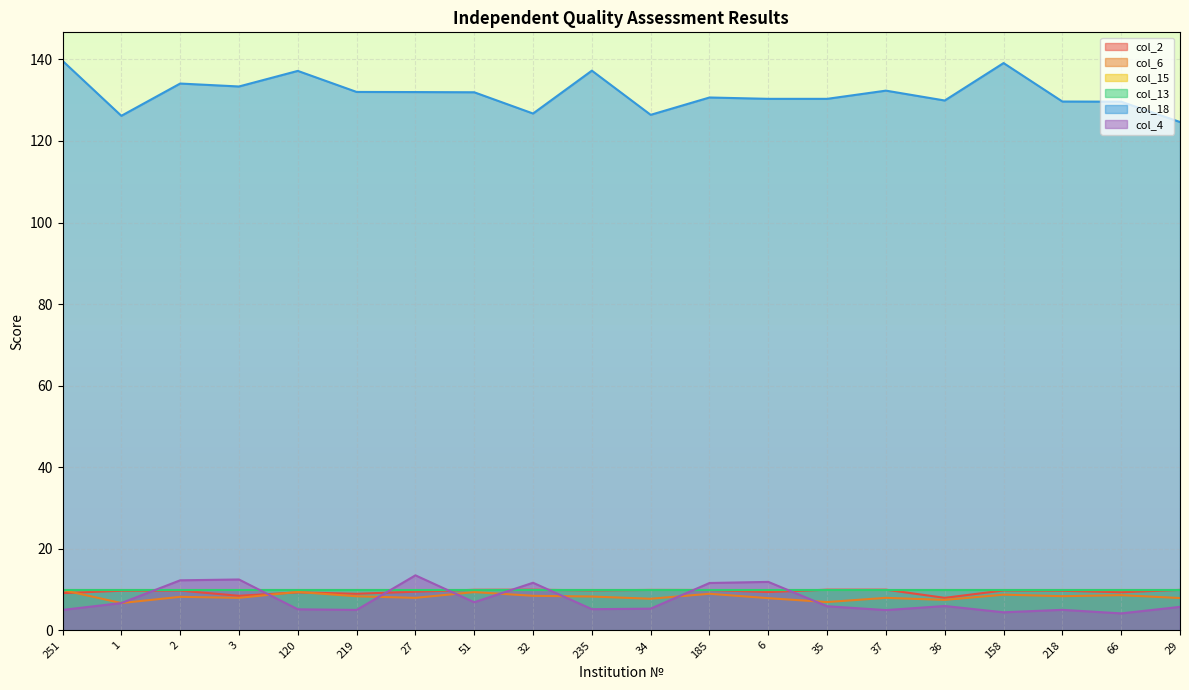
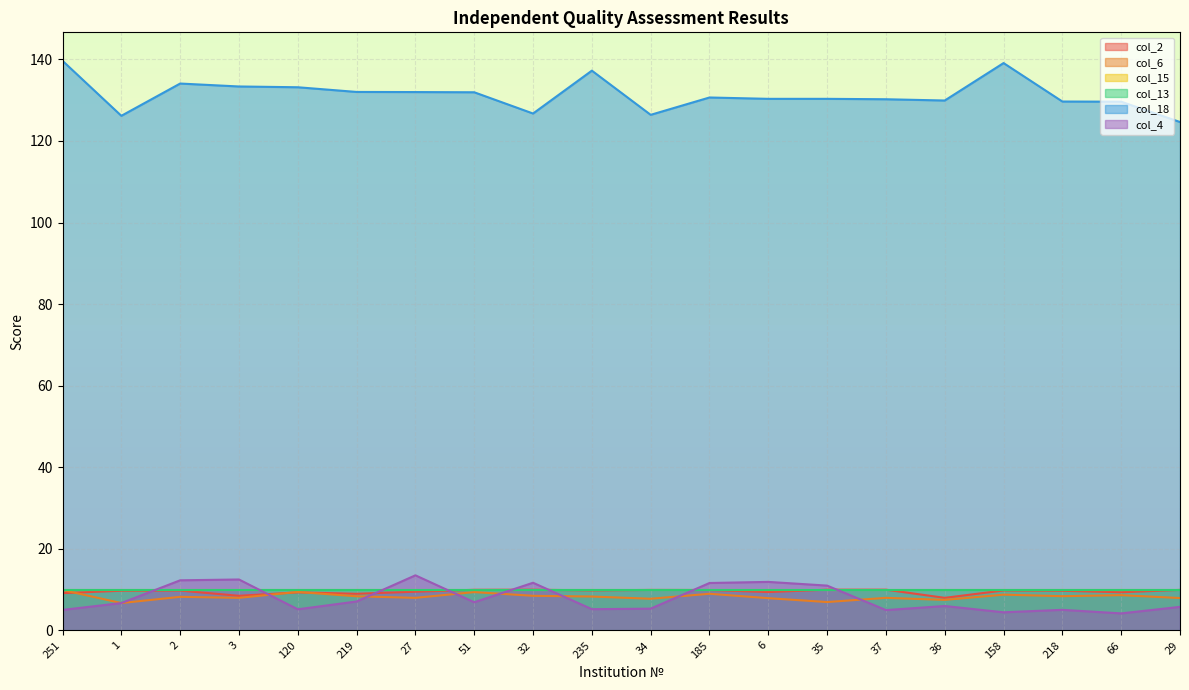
  {
    "col_13": {
      "3": 10,
      "219": 10,
      "36": 10,
      "66": 10
    },
    "col_18": {
      "251": 140,
      "1": 126,
      "2": 134,
      "3": 133,
-     "120": 137,
+     "120": 133,
      "219": 132,
      "27": 132,
      "51": 132,
      "32": 127,
      "235": 137,
      "34": 126,
      "185": 131,
      "6": 130,
      "35": 130,
-     "37": 132,
+     "37": 130,
      "36": 130,
      "158": 139,
      "218": 130,
      "29": 125
    },
    "col_4": {
      "251": 5,
      "2": 12,
      "3": 13,
      "120": 5,
-     "219": 5,
+     "219": 7,
      "27": 14,
      "51": 7,
      "32": 12,
      "235": 5,
      "34": 5,
      "185": 12,
      "6": 12,
-     "35": 6,
+     "35": 11,
      "37": 5,
      "36": 6,
      "158": 4,
      "218": 5,
      "66": 4,
      "29": 6
    }
  }
